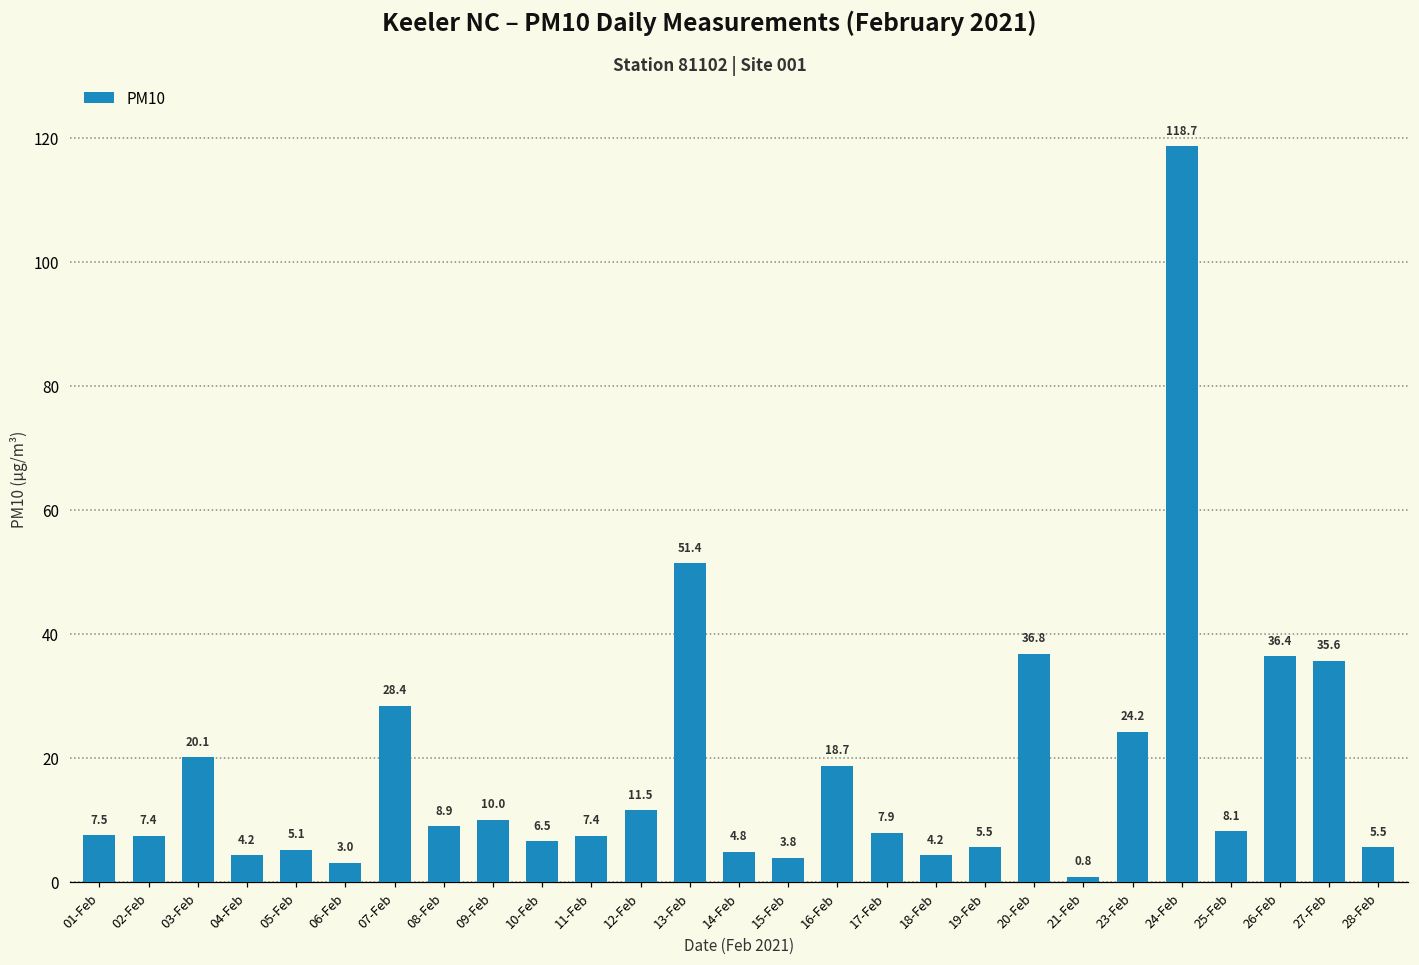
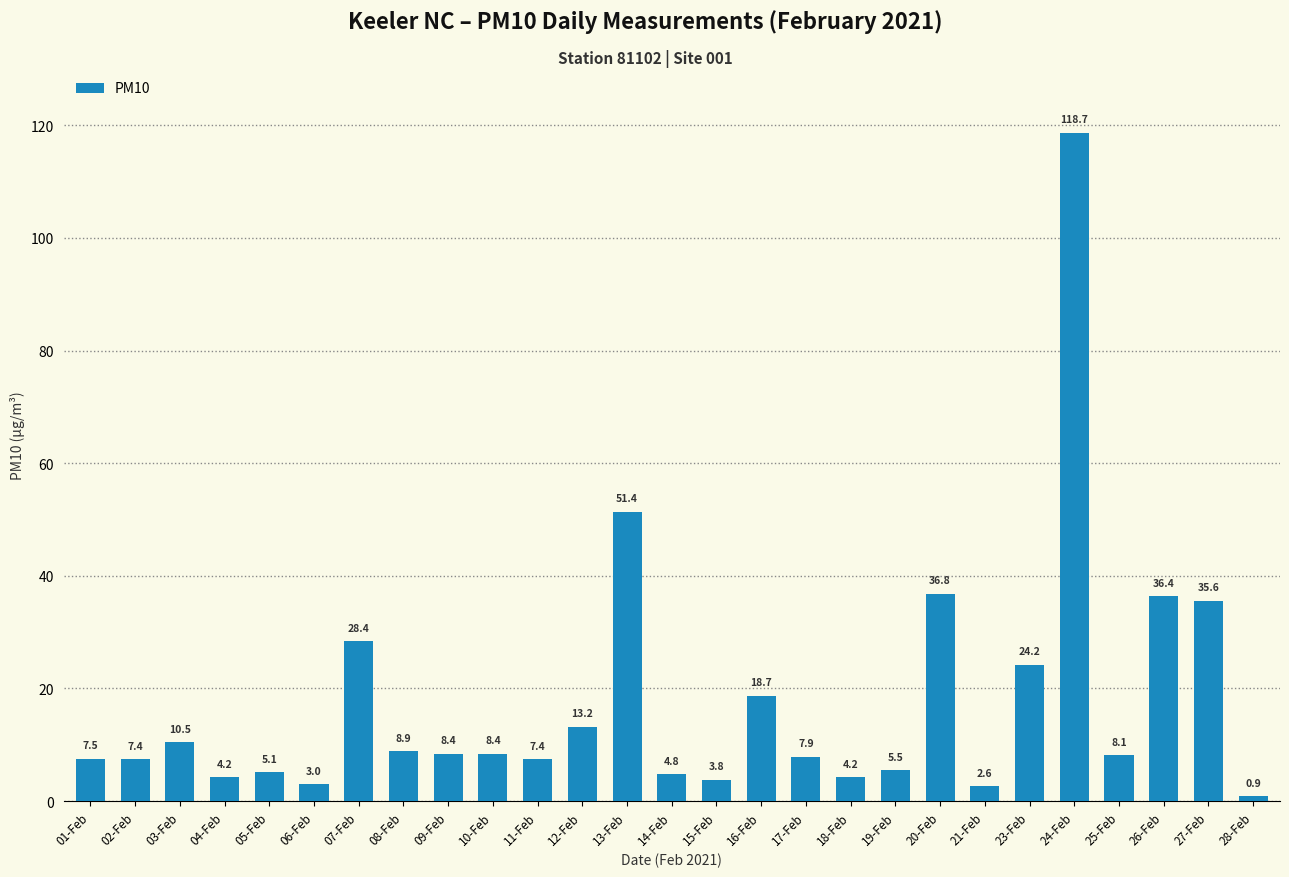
  {
    "01-Feb": 7.5,
    "02-Feb": 7.4,
-   "03-Feb": 20.1,
+   "03-Feb": 10.5,
    "04-Feb": 4.2,
    "05-Feb": 5.1,
    "06-Feb": 3.0,
    "07-Feb": 28.4,
    "08-Feb": 8.9,
-   "09-Feb": 10.0,
-   "10-Feb": 6.5,
+   "09-Feb": 8.4,
+   "10-Feb": 8.4,
    "11-Feb": 7.4,
-   "12-Feb": 11.5,
+   "12-Feb": 13.2,
    "13-Feb": 51.4,
    "14-Feb": 4.8,
    "15-Feb": 3.8,
    "16-Feb": 18.7,
    "17-Feb": 7.9,
    "18-Feb": 4.2,
    "19-Feb": 5.5,
    "20-Feb": 36.8,
-   "21-Feb": 0.8,
+   "21-Feb": 2.6,
    "23-Feb": 24.2,
    "24-Feb": 118.7,
    "25-Feb": 8.1,
    "26-Feb": 36.4,
    "27-Feb": 35.6,
-   "28-Feb": 5.5
+   "28-Feb": 0.9
  }
